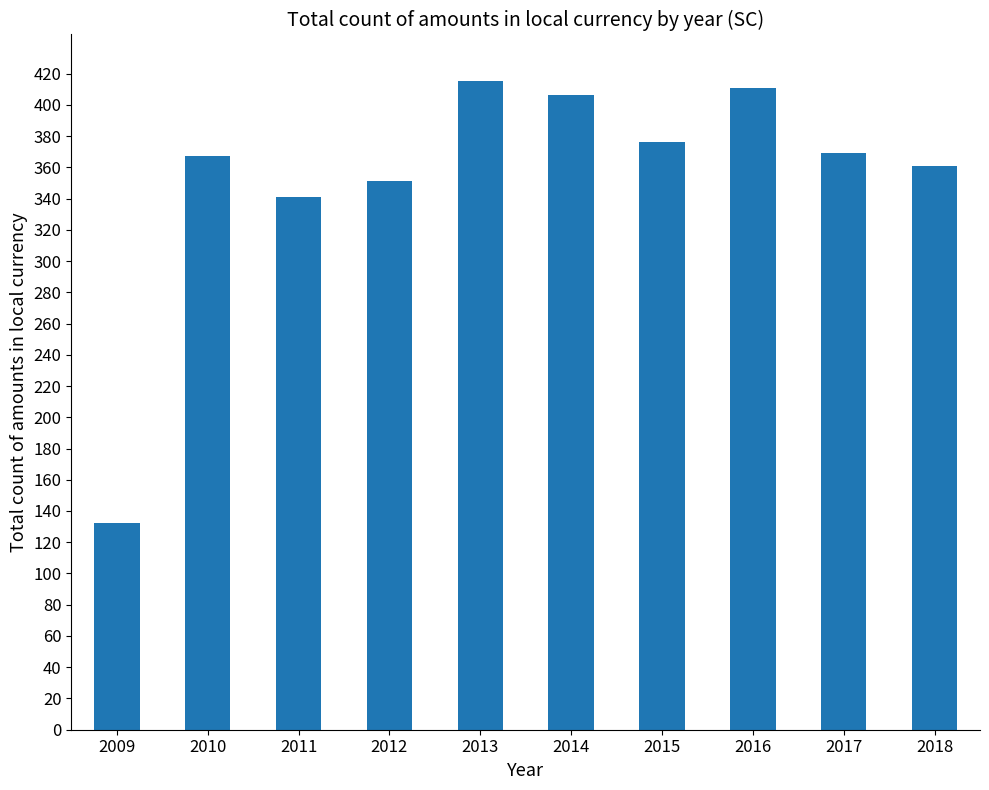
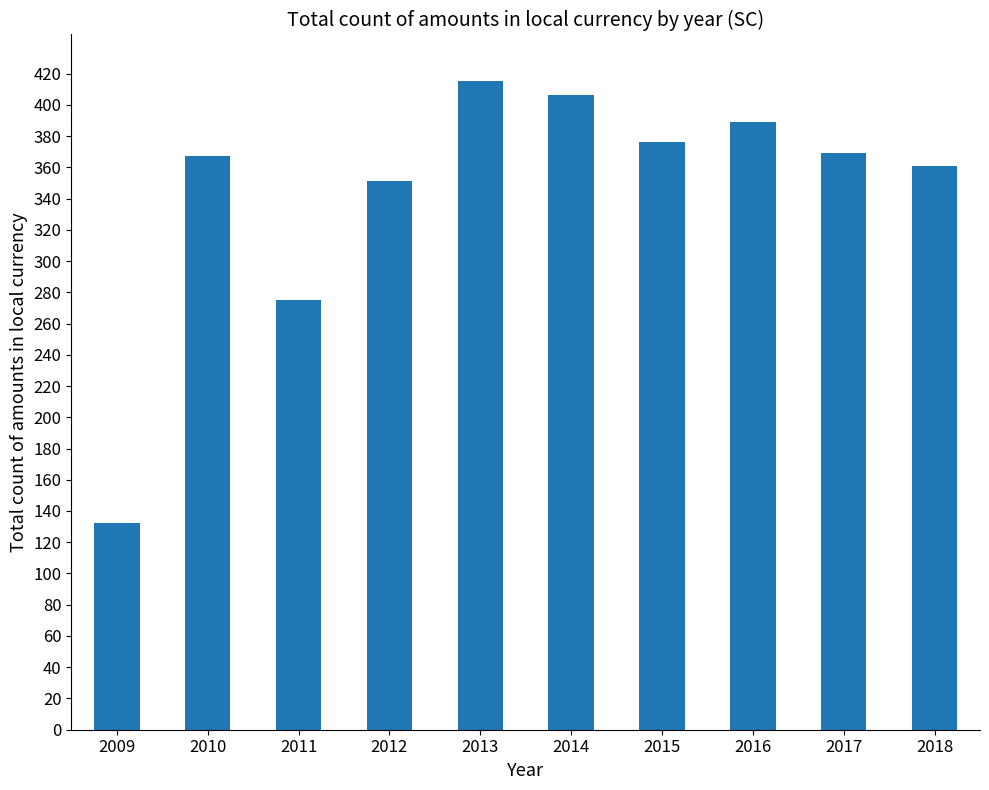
  {
    "2009": 132,
    "2010": 367,
-   "2011": 341,
+   "2011": 275,
    "2012": 351,
    "2013": 415,
    "2014": 406,
    "2015": 376,
-   "2016": 411,
+   "2016": 389,
    "2017": 369,
    "2018": 361
  }
